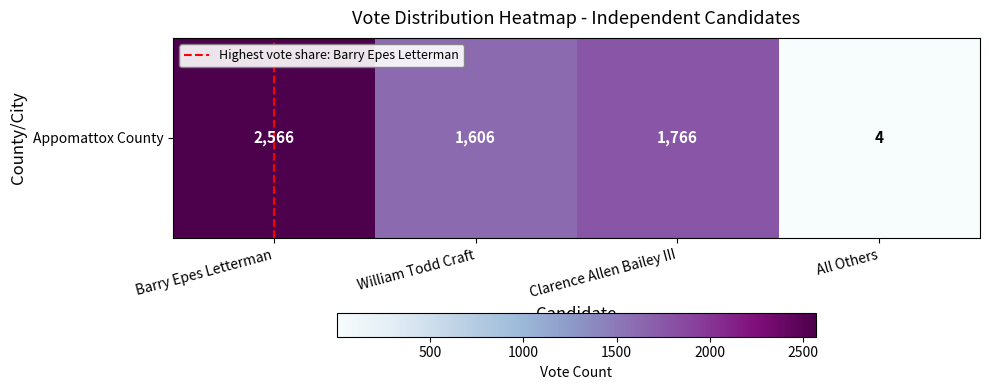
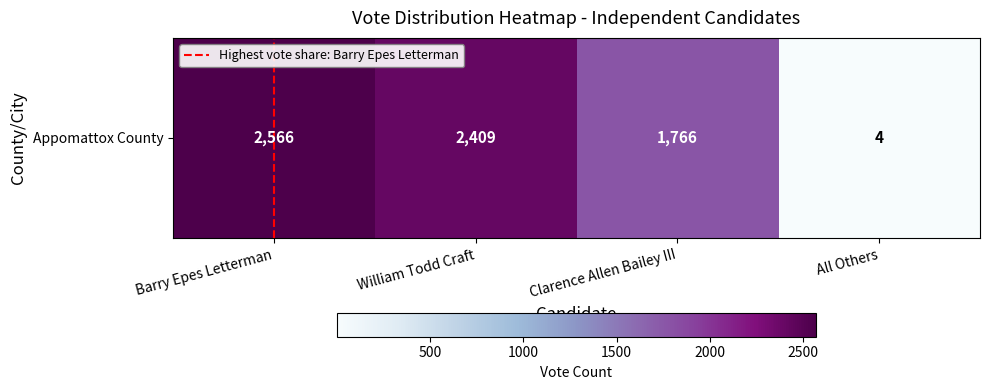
  {
    "Appomattox County": {
      "Barry Epes Letterman": "2,566",
-     "William Todd Craft": "1,606",
+     "William Todd Craft": "2,409",
      "Clarence Allen Bailey III": "1,766",
      "All Others": "4"
    }
  }
